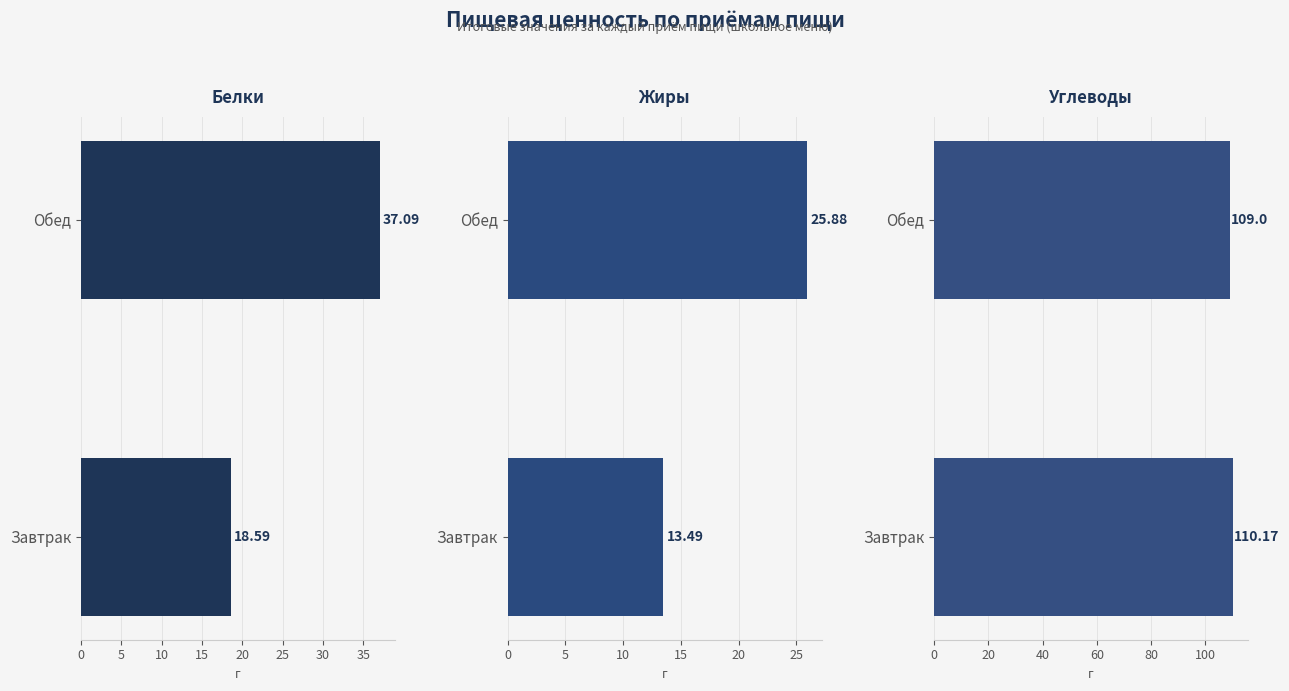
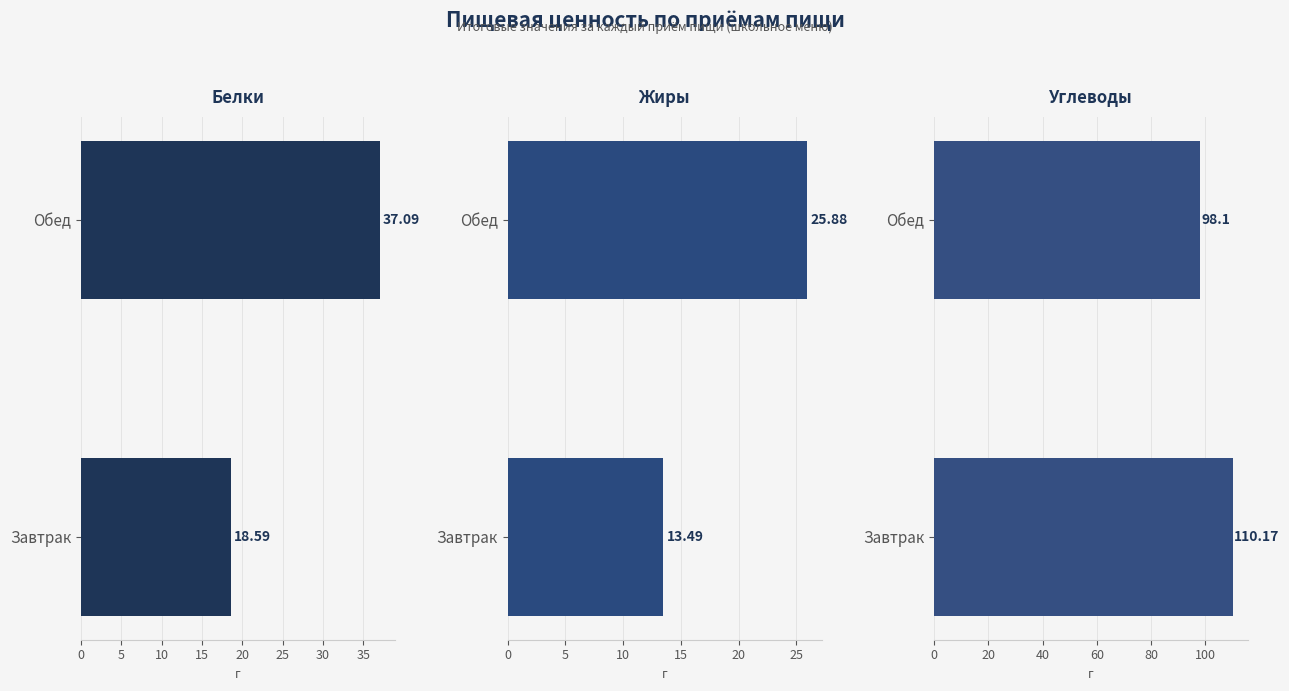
  {
    "Белки": {
      "Обед": 37.09,
      "Завтрак": 18.59
    },
    "Жиры": {
      "Обед": 25.88,
      "Завтрак": 13.49
    },
    "Углеводы": {
-     "Обед": 109.0,
+     "Обед": 98.1,
      "Завтрак": 110.17
    }
  }
